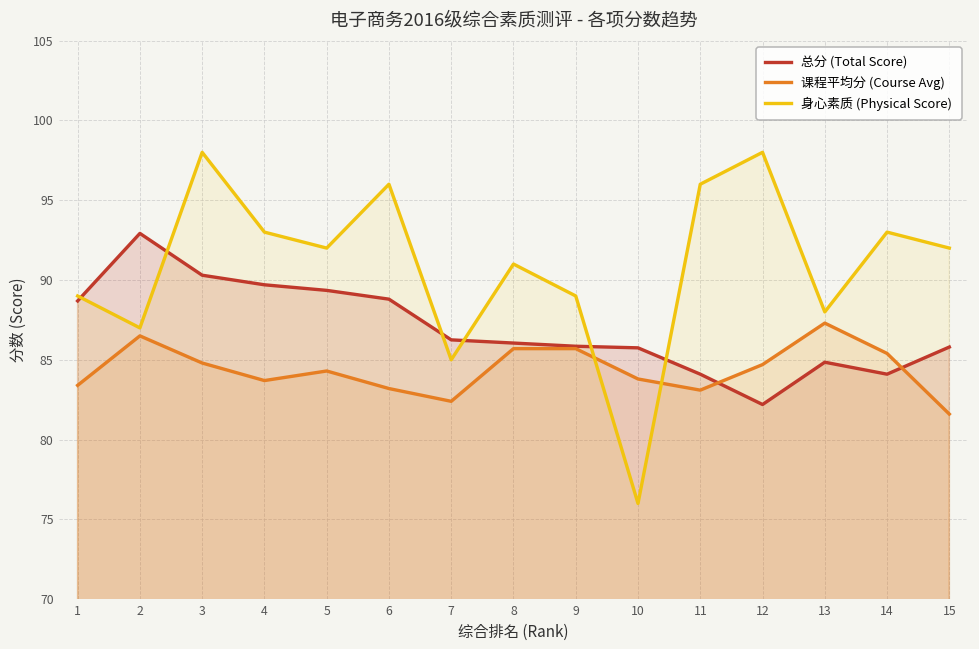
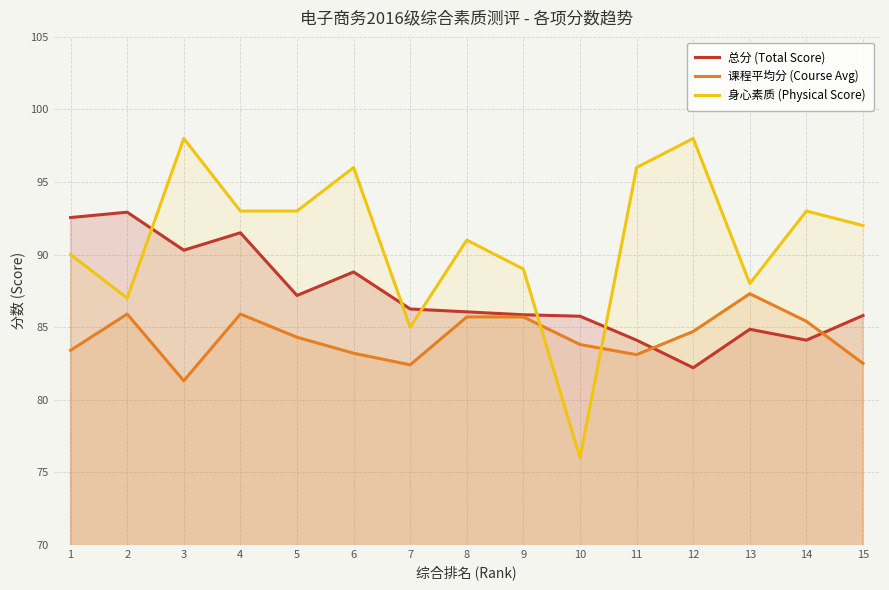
  {
    "总分 (Total Score)": {
-     "1": 88.7,
+     "1": 92.6,
      "2": 92.9,
      "3": 90.3,
-     "4": 89.7,
-     "5": 89.4,
+     "4": 91.5,
+     "5": 87.2,
      "6": 88.8,
      "7": 86.3,
      "8": 86.1,
      "10": 85.8,
      "11": 84.1,
      "12": 82.2,
      "13": 84.9,
      "14": 84.1,
      "15": 85.8
    },
    "课程平均分 (Course Avg)": {
      "1": 83.4,
-     "2": 86.5,
-     "3": 84.8,
-     "4": 83.7,
+     "2": 85.9,
+     "3": 81.3,
+     "4": 85.9,
      "5": 84.3,
      "6": 83.2,
      "7": 82.4,
      "8": 85.7,
      "10": 83.8,
      "11": 83.1,
      "12": 84.7,
      "13": 87.3,
      "14": 85.4,
-     "15": 81.6
+     "15": 82.5
    },
    "身心素质 (Physical Score)": {
-     "1": 89,
+     "1": 90,
      "2": 87,
      "3": 98,
      "4": 93,
-     "5": 92,
+     "5": 93,
      "6": 96,
      "7": 85,
      "8": 91,
      "9": 89,
      "10": 76,
      "11": 96,
      "12": 98,
      "13": 88,
      "14": 93,
      "15": 92
    }
  }
